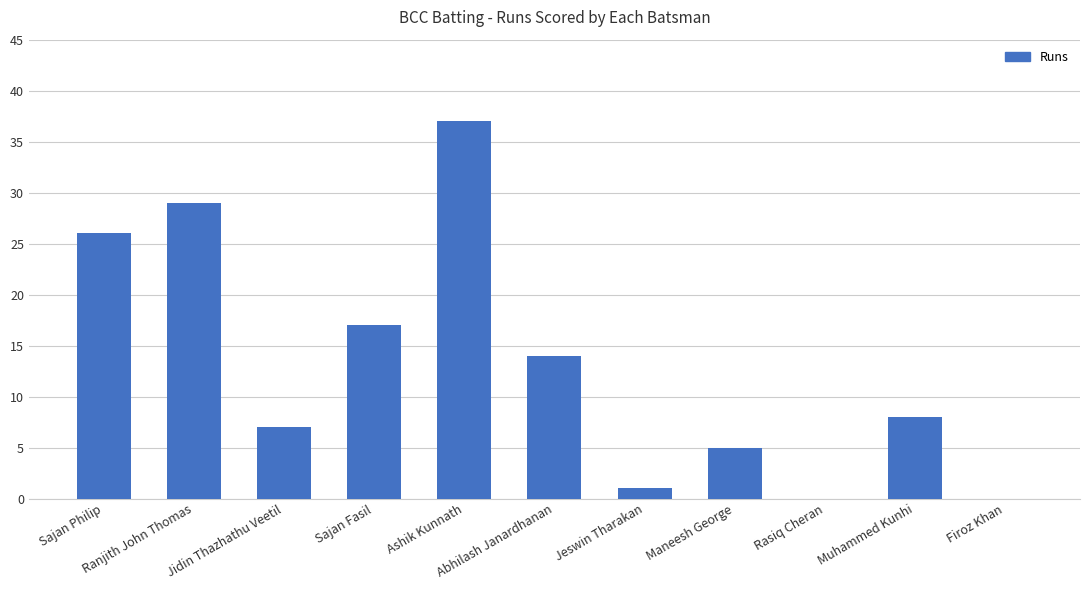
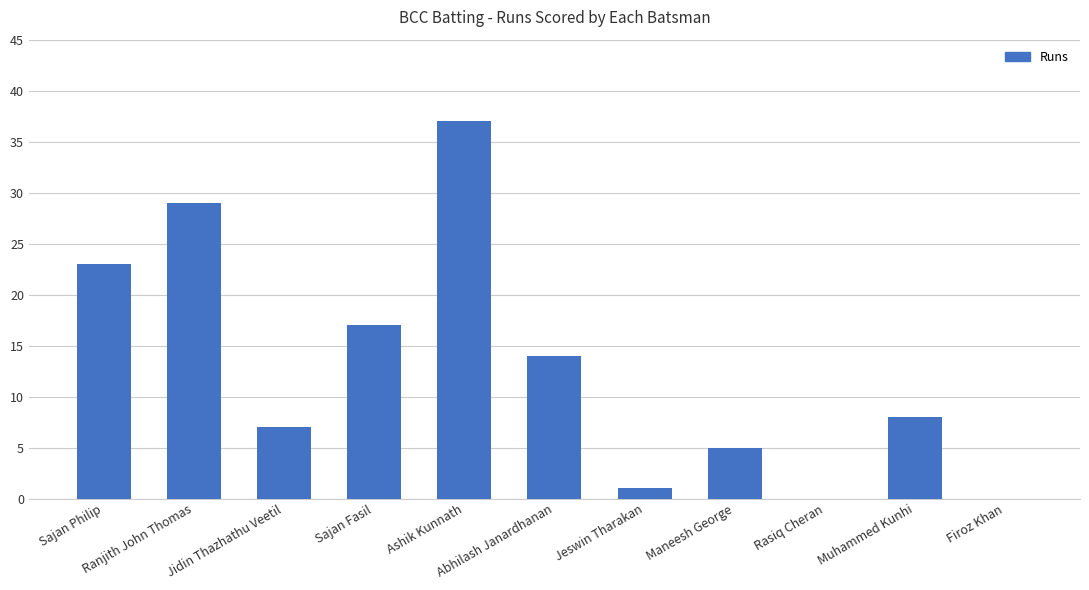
  {
-   "Sajan Philip": 26,
+   "Sajan Philip": 23,
    "Ranjith John Thomas": 29,
    "Jidin Thazhathu Veetil": 7,
    "Sajan Fasil": 17,
    "Ashik Kunnath": 37,
    "Abhilash Janardhanan": 14,
    "Jeswin Tharakan": 1,
    "Maneesh George": 5,
    "Rasiq Cheran": 0,
    "Muhammed Kunhi": 8,
    "Firoz Khan": 0
  }
